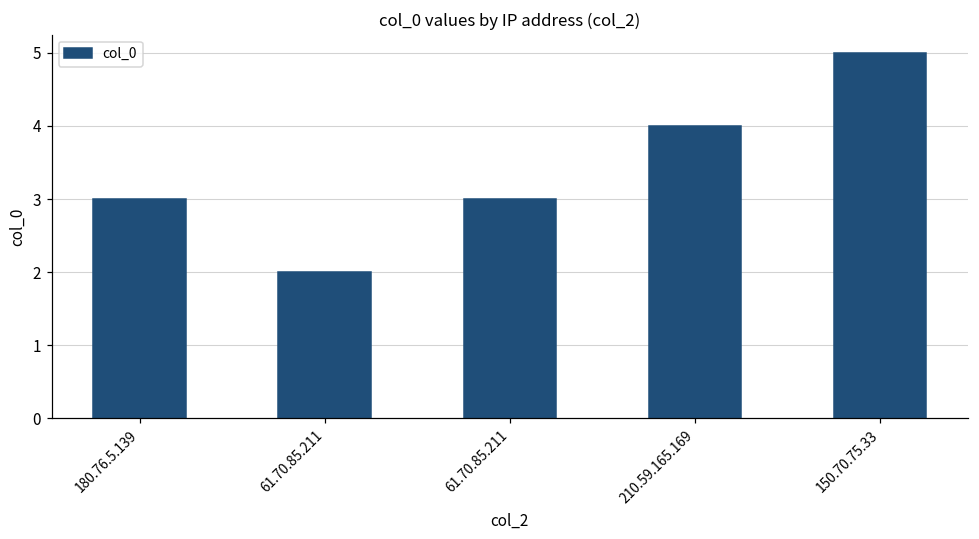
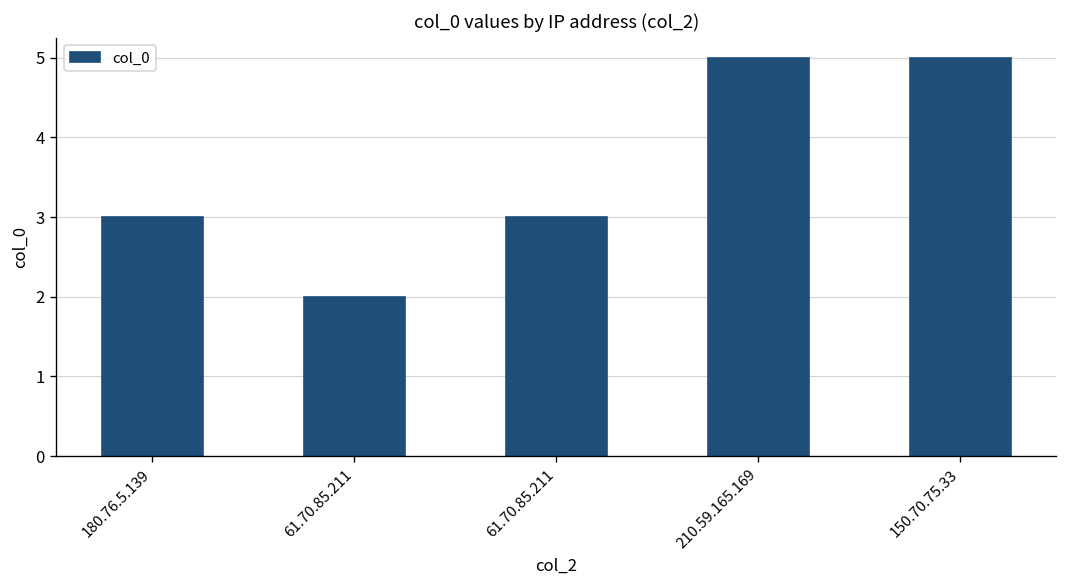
  {
    "180.76.5.139": 3,
-   "210.59.165.169": 4,
+   "210.59.165.169": 5,
    "150.70.75.33": 5
  }
